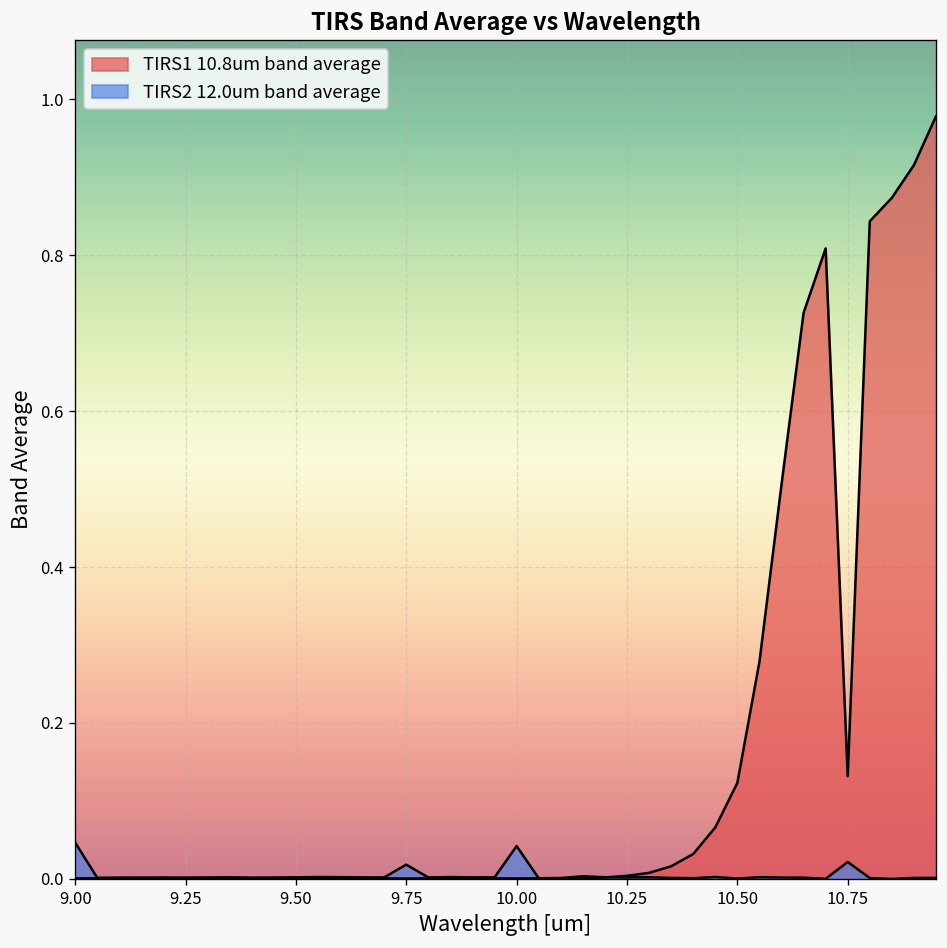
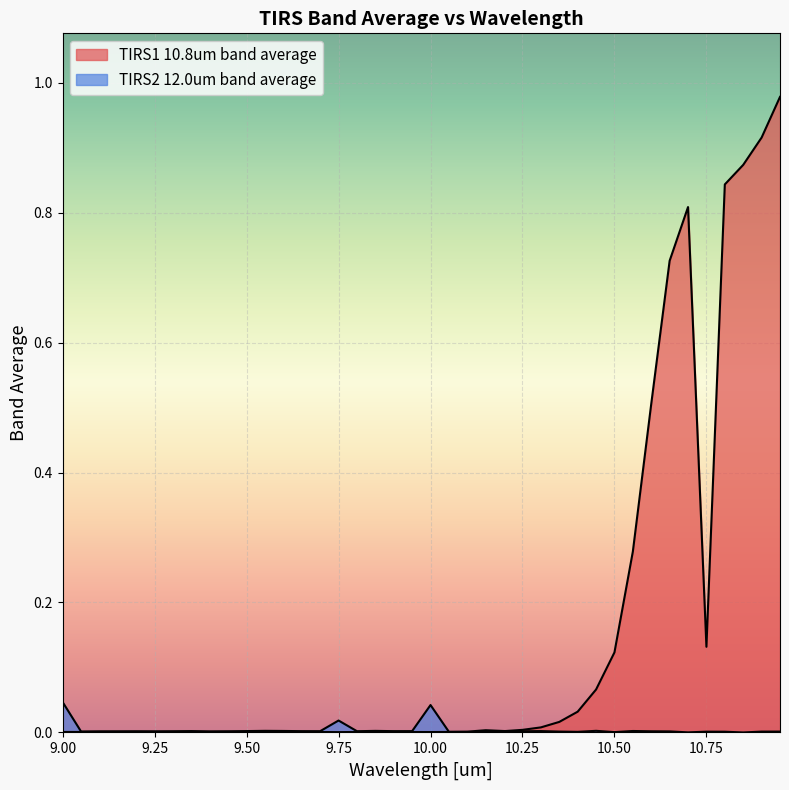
  {
    "TIRS1 10.8um band average": {
      "9.00": 0.00,
      "9.75": 0.00,
      "10.00": 0.00,
      "10.50": 0.12,
      "10.75": 0.13
    },
    "TIRS2 12.0um band average": {
      "9.00": 0.05,
      "9.75": 0.02,
      "10.00": 0.04,
      "10.50": 0.00,
-     "10.75": 0.02
+     "10.75": 0.00
    }
  }
